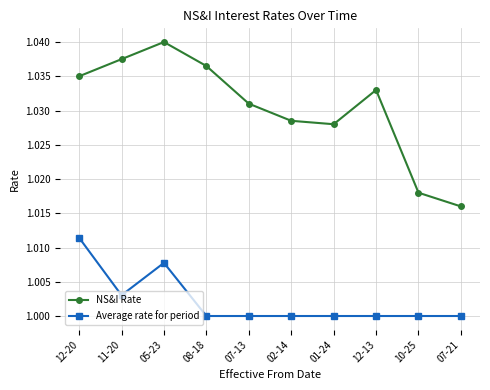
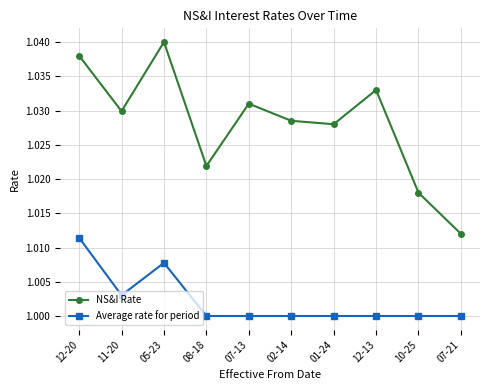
  {
    "NS&I Rate": {
-     "12-20": 1.035,
-     "11-20": 1.038,
+     "12-20": 1.038,
+     "11-20": 1.030,
      "05-23": 1.040,
-     "08-18": 1.037,
+     "08-18": 1.022,
      "07-13": 1.031,
      "02-14": 1.029,
      "01-24": 1.028,
      "12-13": 1.033,
      "10-25": 1.018,
-     "07-21": 1.016
+     "07-21": 1.012
    },
    "Average rate for period": {
      "12-20": 1.011,
      "05-23": 1.008,
      "08-18": 1.000,
      "07-13": 1.000,
      "02-14": 1.000,
      "01-24": 1.000,
      "12-13": 1.000,
      "10-25": 1.000,
      "07-21": 1.000
    }
  }
